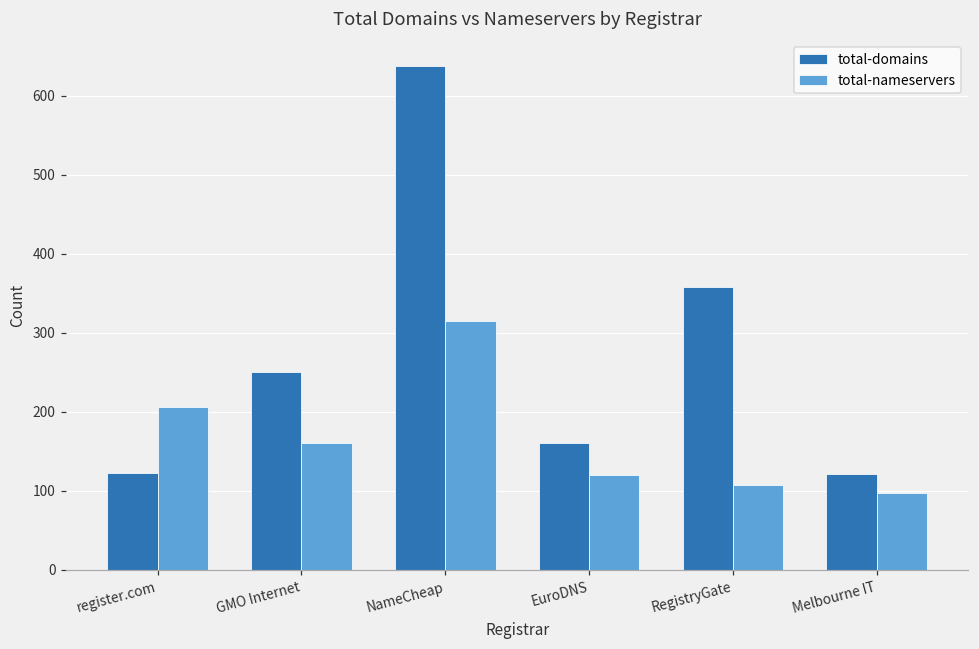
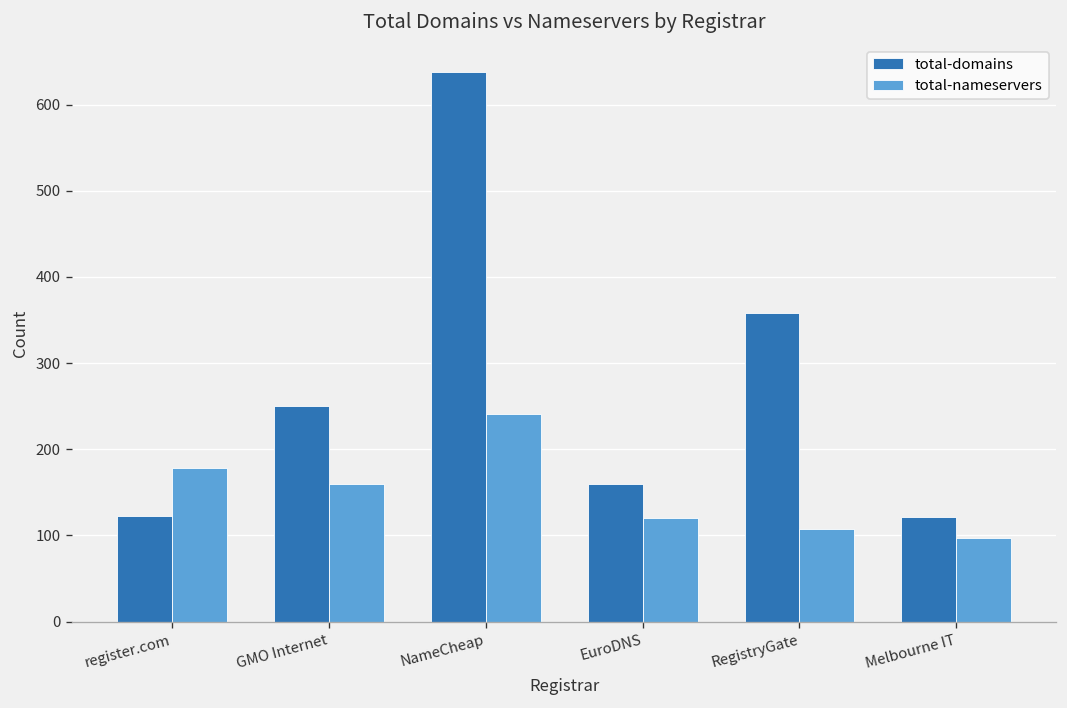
  {
    "total-domains": {
      "register.com": 120,
      "GMO Internet": 250,
      "NameCheap": 640,
      "EuroDNS": 160,
      "RegistryGate": 360,
      "Melbourne IT": 120
    },
    "total-nameservers": {
-     "register.com": 210,
+     "register.com": 180,
      "GMO Internet": 160,
-     "NameCheap": 320,
+     "NameCheap": 240,
      "EuroDNS": 120,
      "RegistryGate": 110,
      "Melbourne IT": 100
    }
  }
